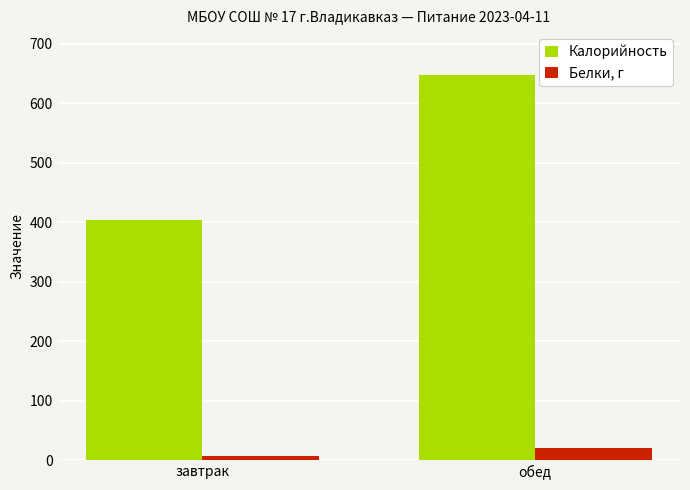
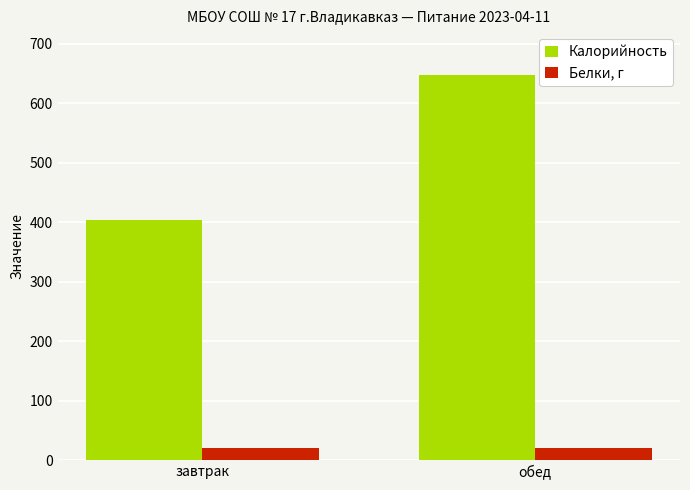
  {
    "Калорийность": {
      "завтрак": 400,
      "обед": 650
    },
    "Белки, г": {
-     "завтрак": 10,
+     "завтрак": 20,
      "обед": 20
    }
  }
